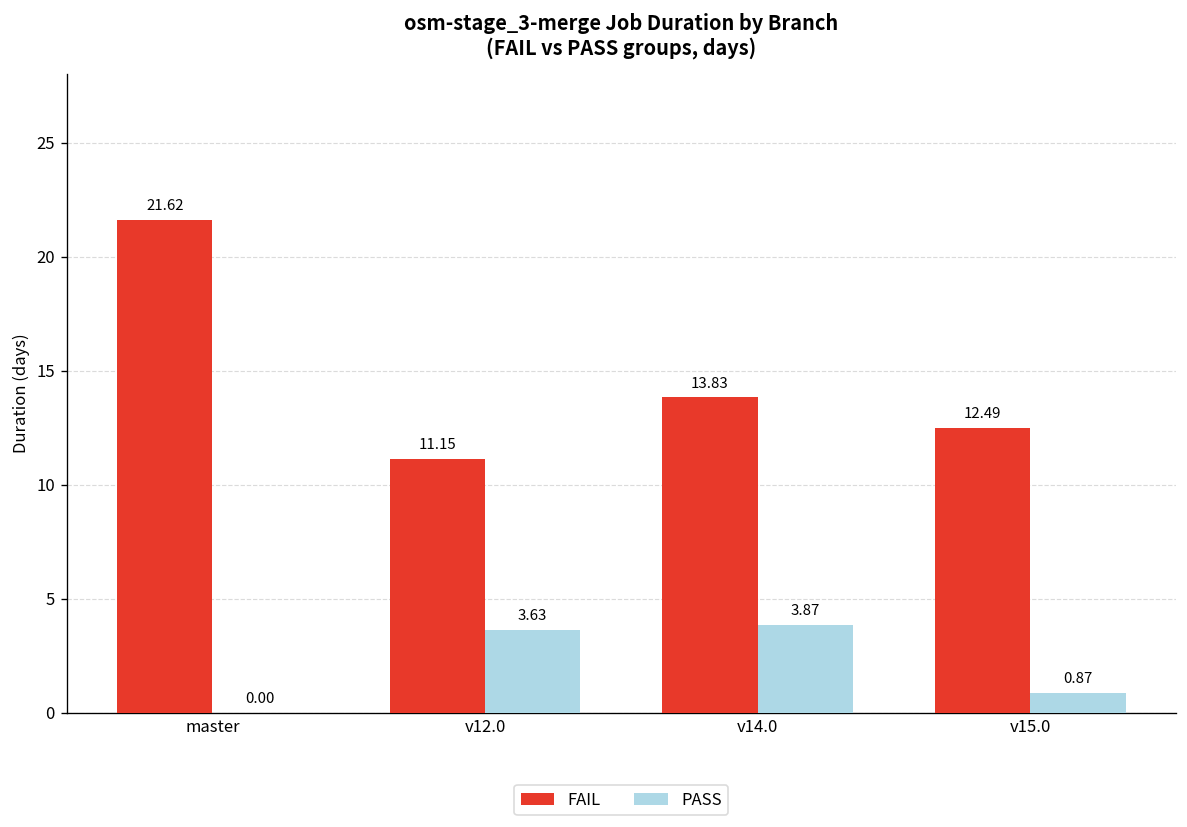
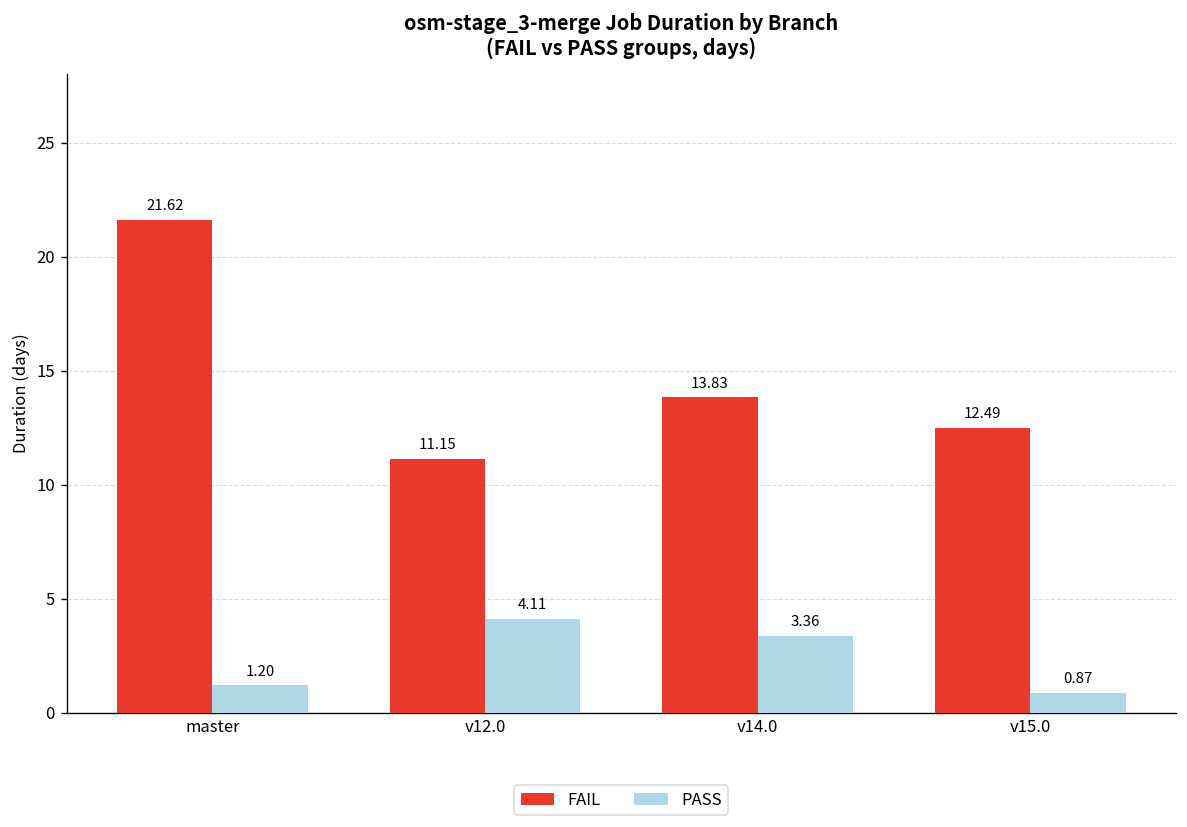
  {
    "FAIL": {
      "master": 21.62,
      "v12.0": 11.15,
      "v14.0": 13.83,
      "v15.0": 12.49
    },
    "PASS": {
-     "master": 0.00,
-     "v12.0": 3.63,
-     "v14.0": 3.87,
+     "master": 1.20,
+     "v12.0": 4.11,
+     "v14.0": 3.36,
      "v15.0": 0.87
    }
  }
